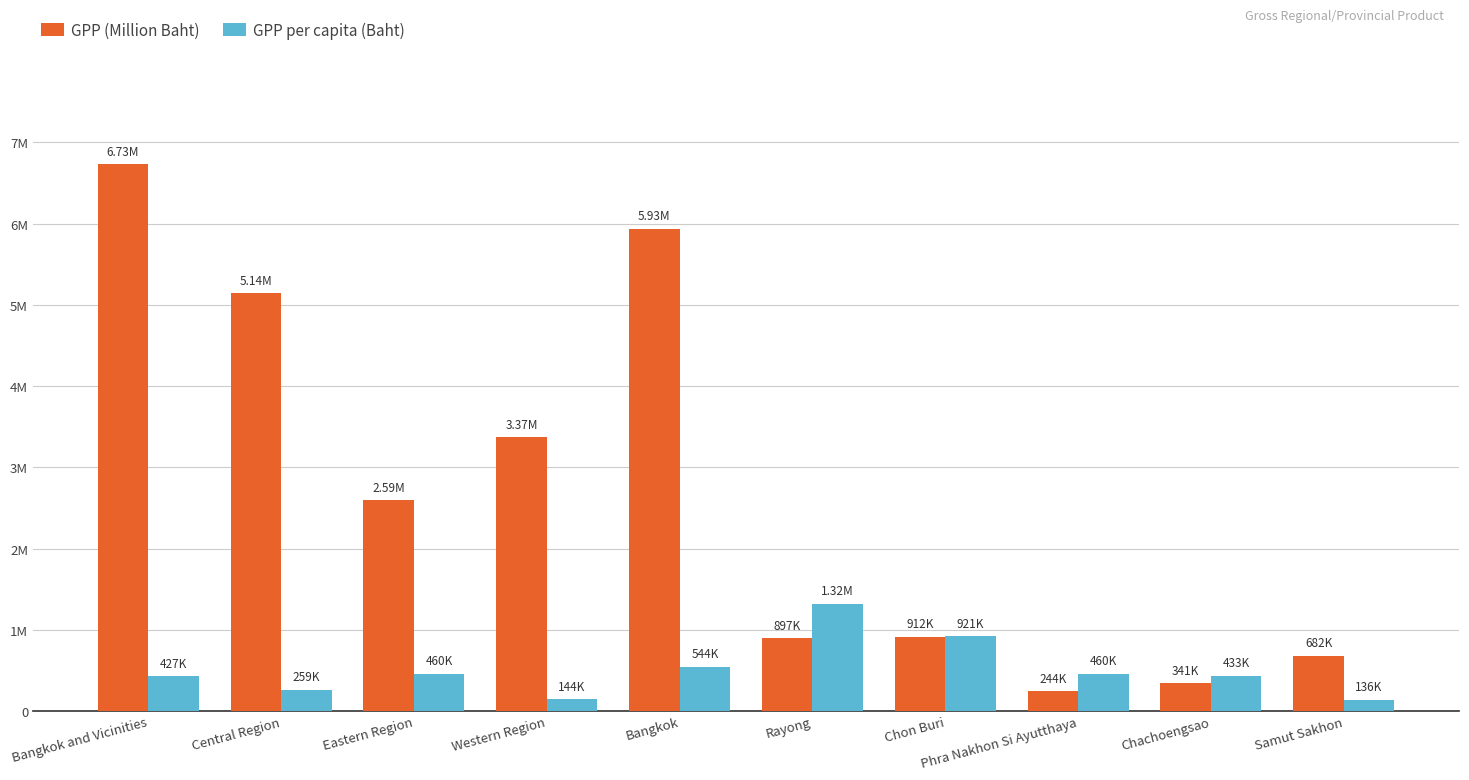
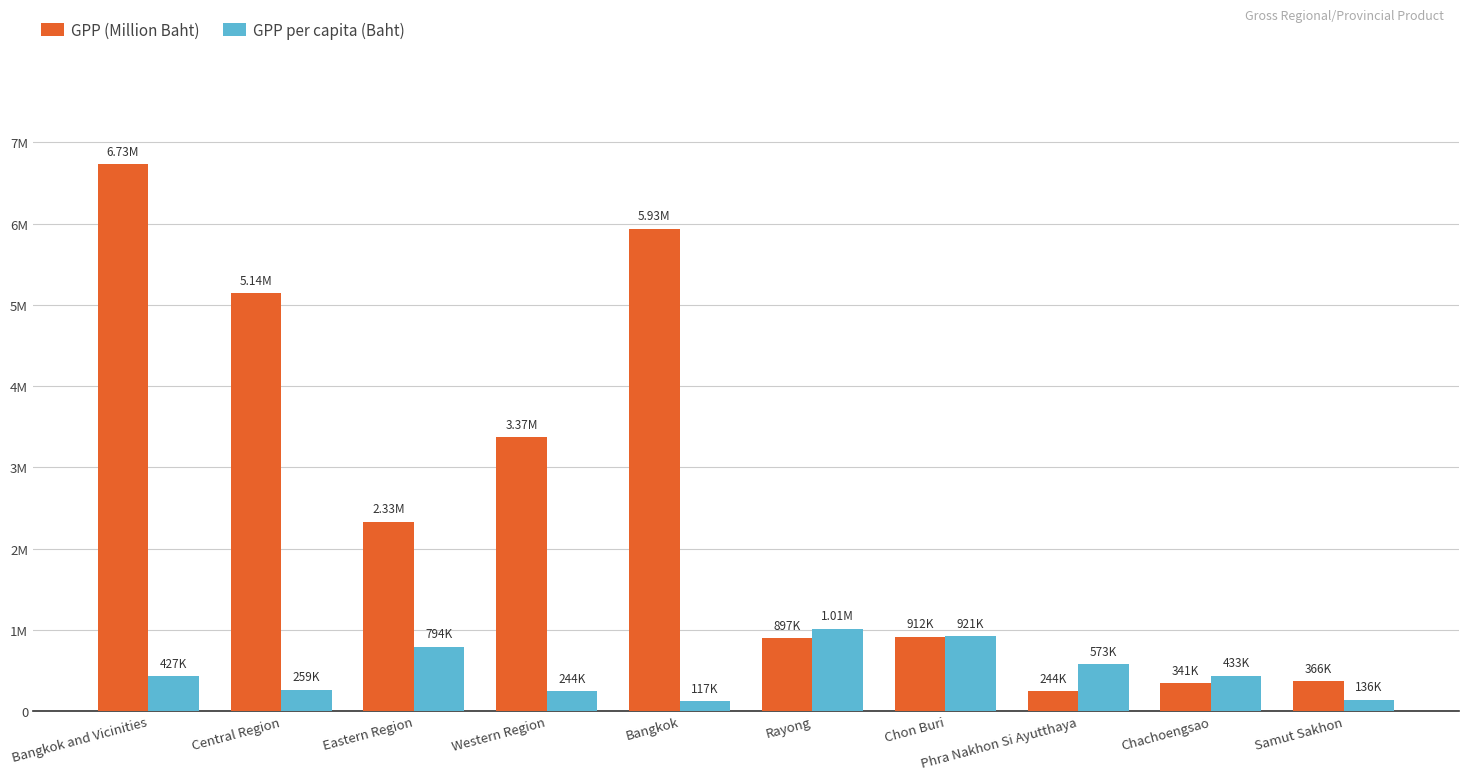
  {
    "GPP (Million Baht)": {
      "Bangkok and Vicinities": "6.73M",
      "Central Region": "5.14M",
-     "Eastern Region": "2.59M",
+     "Eastern Region": "2.33M",
      "Western Region": "3.37M",
      "Bangkok": "5.93M",
      "Rayong": "897K",
      "Chon Buri": "912K",
      "Phra Nakhon Si Ayutthaya": "244K",
      "Chachoengsao": "341K",
-     "Samut Sakhon": "682K"
+     "Samut Sakhon": "366K"
    },
    "GPP per capita (Baht)": {
      "Bangkok and Vicinities": "427K",
      "Central Region": "259K",
-     "Eastern Region": "460K",
-     "Western Region": "144K",
-     "Bangkok": "544K",
-     "Rayong": "1.32M",
+     "Eastern Region": "794K",
+     "Western Region": "244K",
+     "Bangkok": "117K",
+     "Rayong": "1.01M",
      "Chon Buri": "921K",
-     "Phra Nakhon Si Ayutthaya": "460K",
+     "Phra Nakhon Si Ayutthaya": "573K",
      "Chachoengsao": "433K",
      "Samut Sakhon": "136K"
    }
  }
